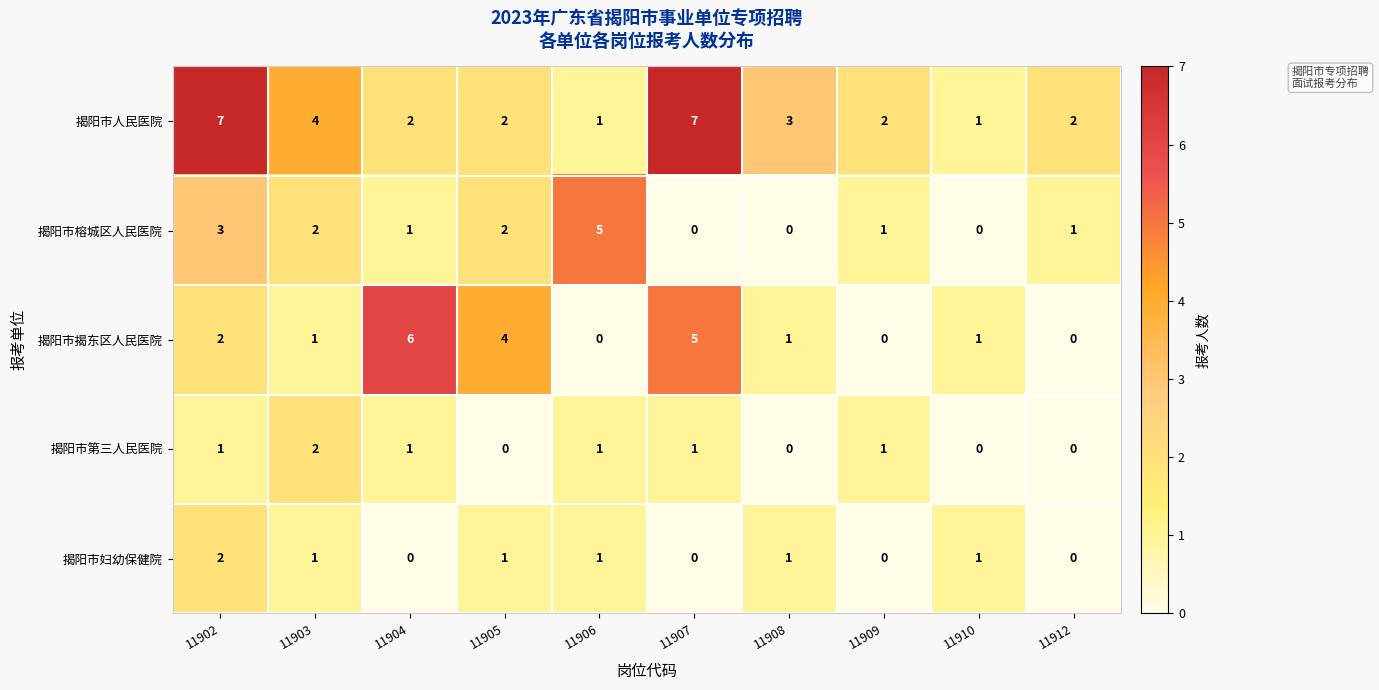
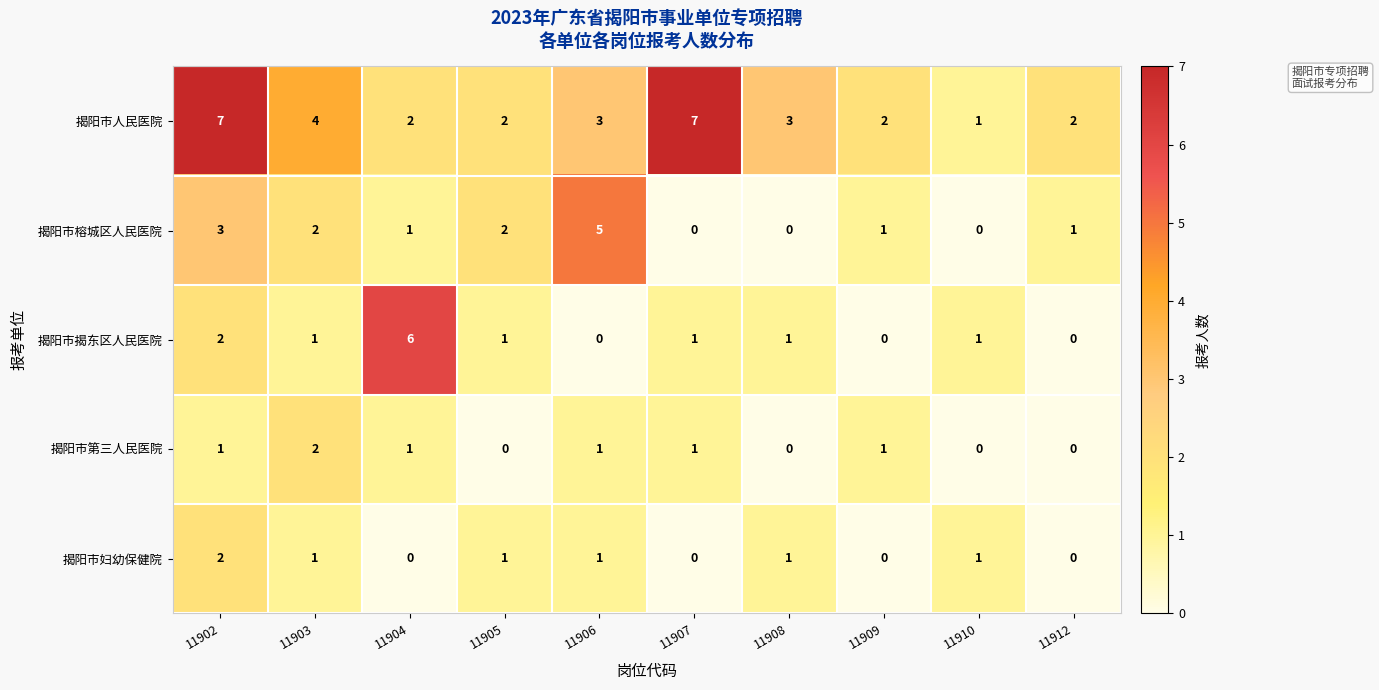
  {
    "揭阳市人民医院": {
      "11902": 7,
      "11903": 4,
      "11904": 2,
      "11905": 2,
-     "11906": 1,
+     "11906": 3,
      "11907": 7,
      "11908": 3,
      "11909": 2,
      "11910": 1,
      "11912": 2
    },
    "揭阳市榕城区人民医院": {
      "11902": 3,
      "11903": 2,
      "11904": 1,
      "11905": 2,
      "11906": 5,
      "11907": 0,
      "11908": 0,
      "11909": 1,
      "11910": 0,
      "11912": 1
    },
    "揭阳市揭东区人民医院": {
      "11902": 2,
      "11903": 1,
      "11904": 6,
-     "11905": 4,
+     "11905": 1,
      "11906": 0,
-     "11907": 5,
+     "11907": 1,
      "11908": 1,
      "11909": 0,
      "11910": 1,
      "11912": 0
    },
    "揭阳市第三人民医院": {
      "11902": 1,
      "11903": 2,
      "11904": 1,
      "11905": 0,
      "11906": 1,
      "11907": 1,
      "11908": 0,
      "11909": 1,
      "11910": 0,
      "11912": 0
    },
    "揭阳市妇幼保健院": {
      "11902": 2,
      "11903": 1,
      "11904": 0,
      "11905": 1,
      "11906": 1,
      "11907": 0,
      "11908": 1,
      "11909": 0,
      "11910": 1,
      "11912": 0
    }
  }
